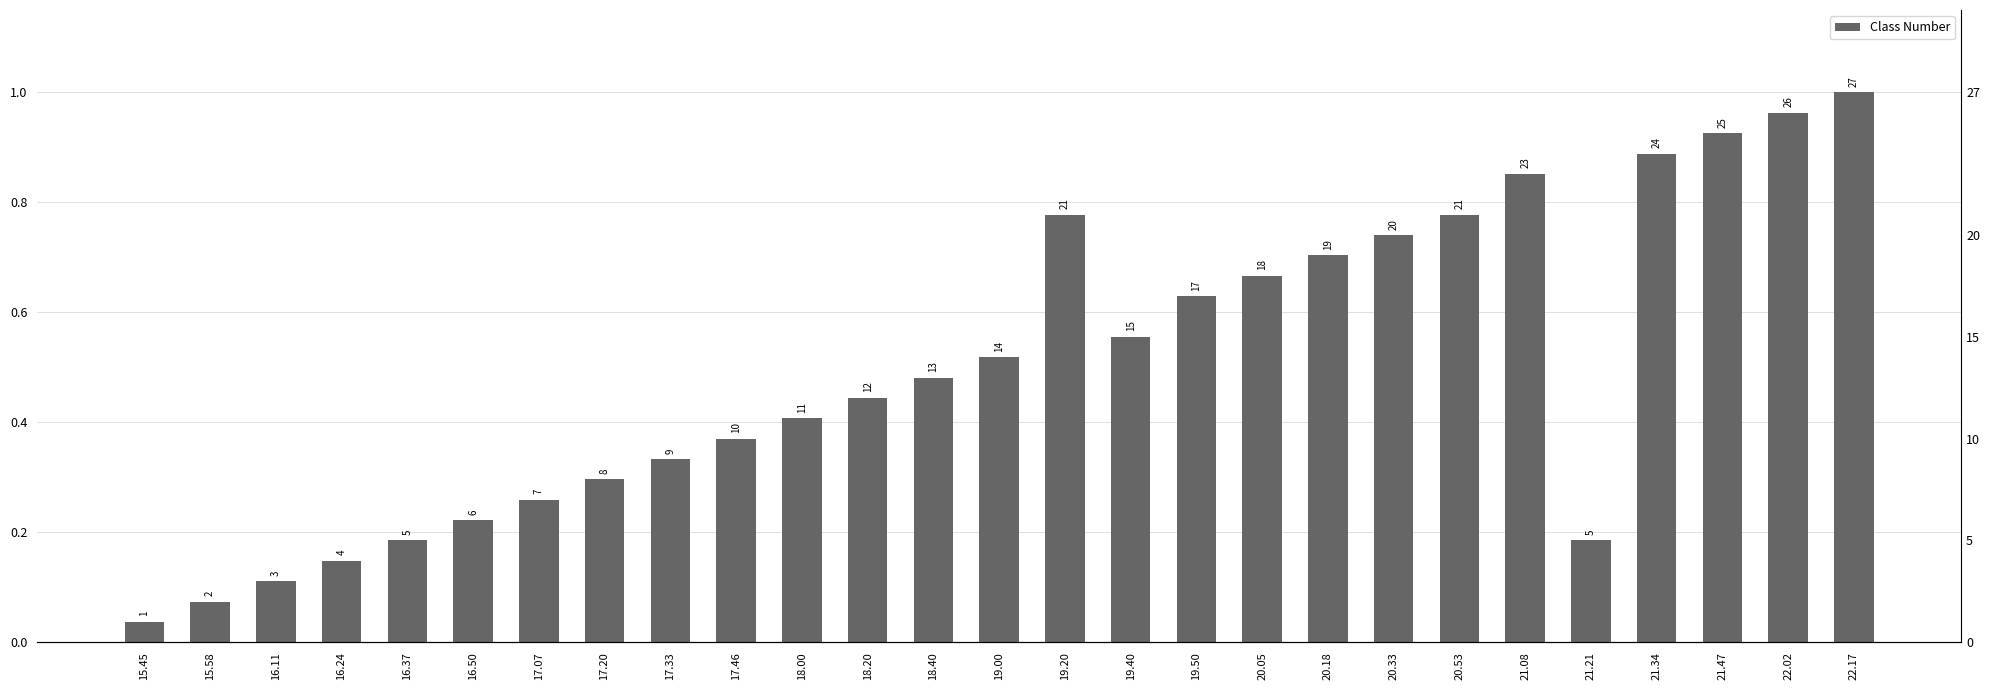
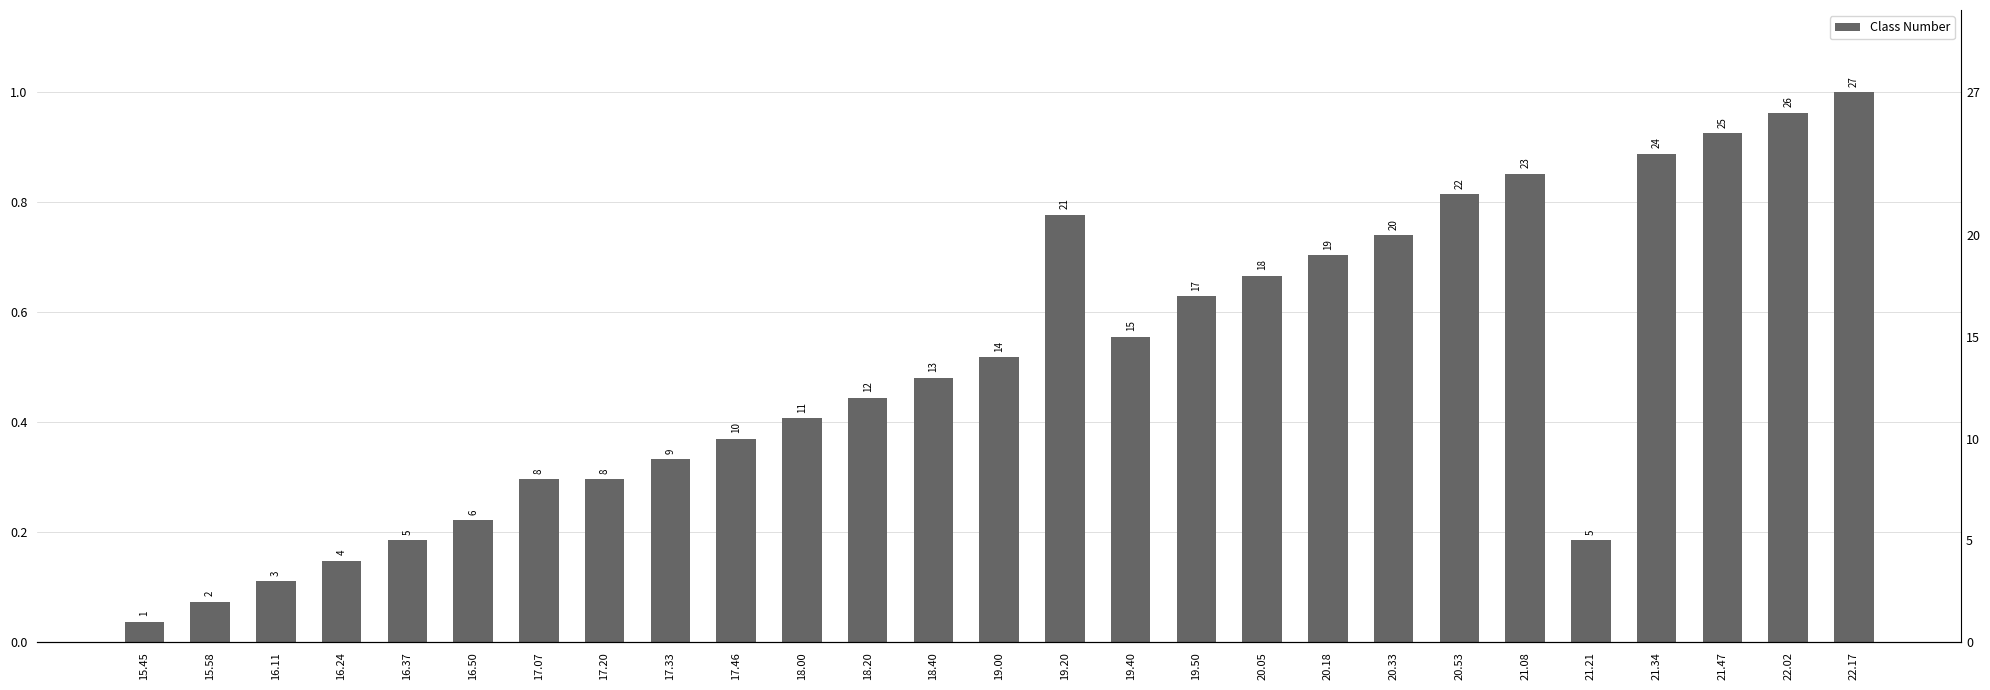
  {
-   "17.07": 7,
-   "20.53": 21
+   "17.07": 8,
+   "20.53": 22
  }
